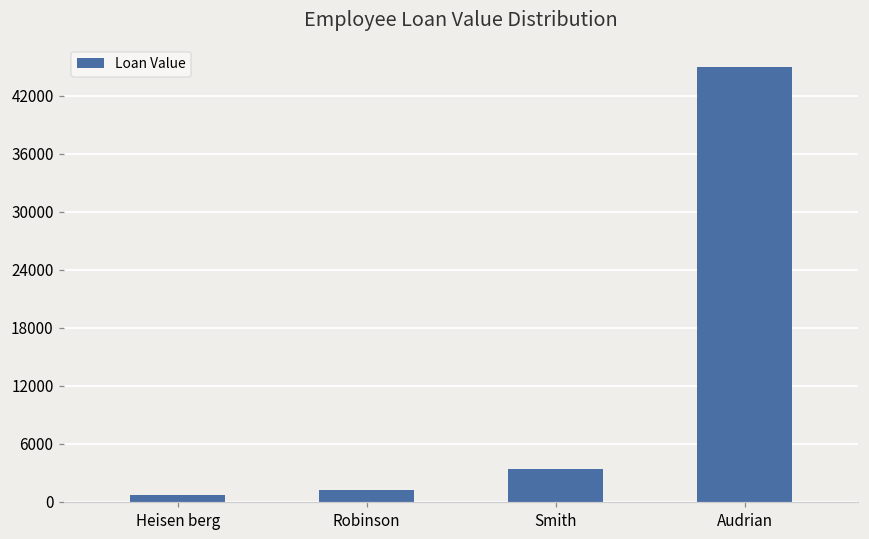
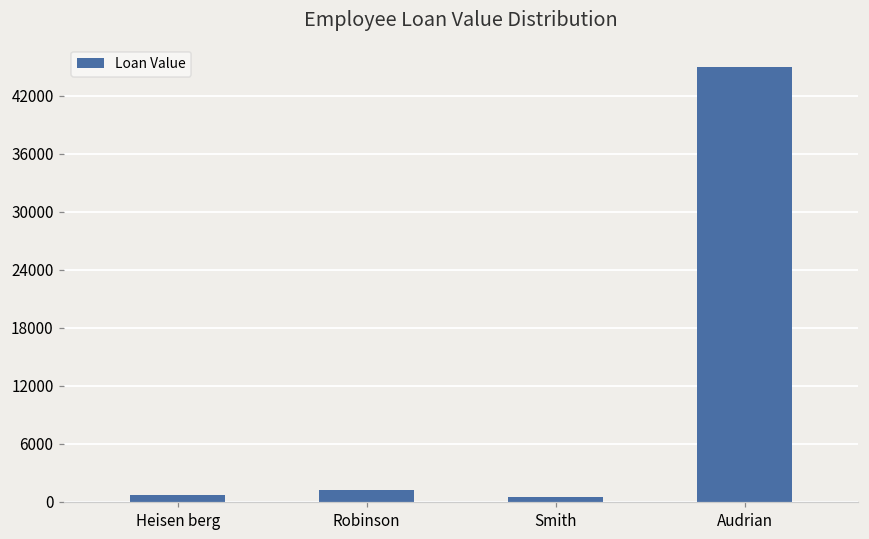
  {
    "Heisen berg": 1000,
    "Robinson": 1000,
-   "Smith": 3000,
+   "Smith": 1000,
    "Audrian": 45000
  }
